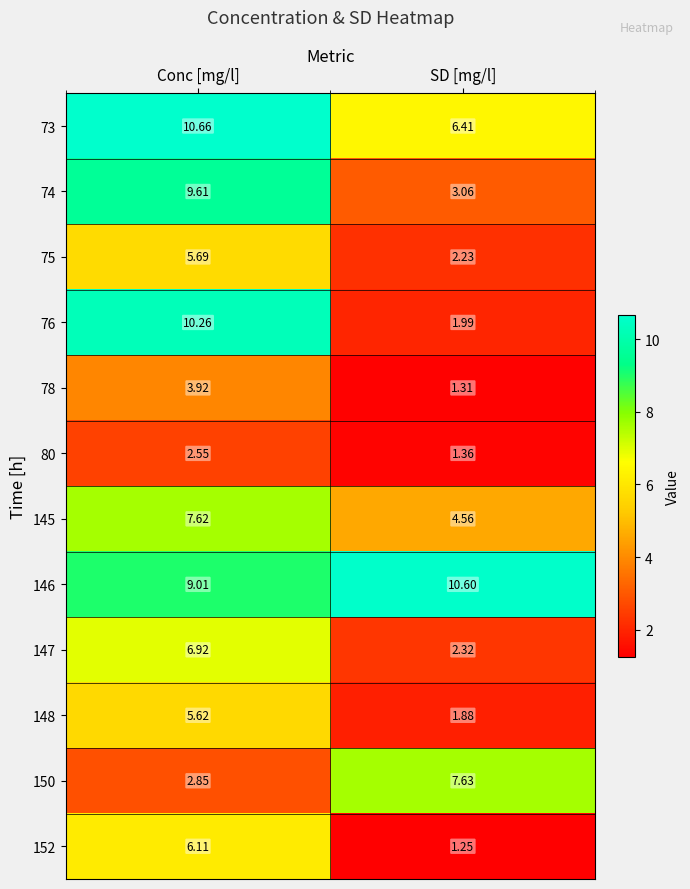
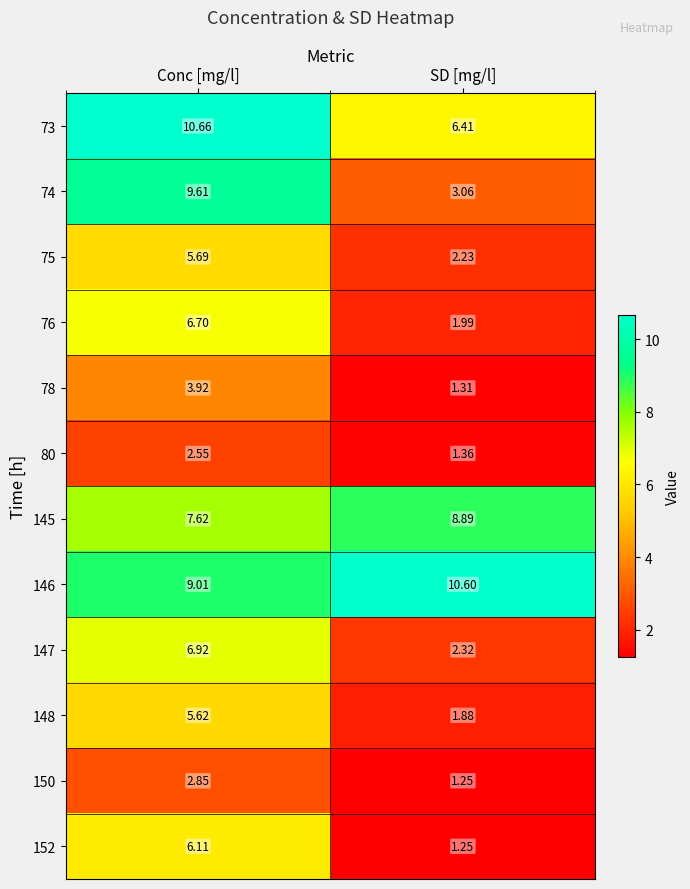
  {
    "76": {
-     "Conc [mg/l]": 10.26
+     "Conc [mg/l]": 6.70
    },
    "145": {
-     "SD [mg/l]": 4.56
+     "SD [mg/l]": 8.89
    },
    "150": {
-     "SD [mg/l]": 7.63
+     "SD [mg/l]": 1.25
    }
  }
